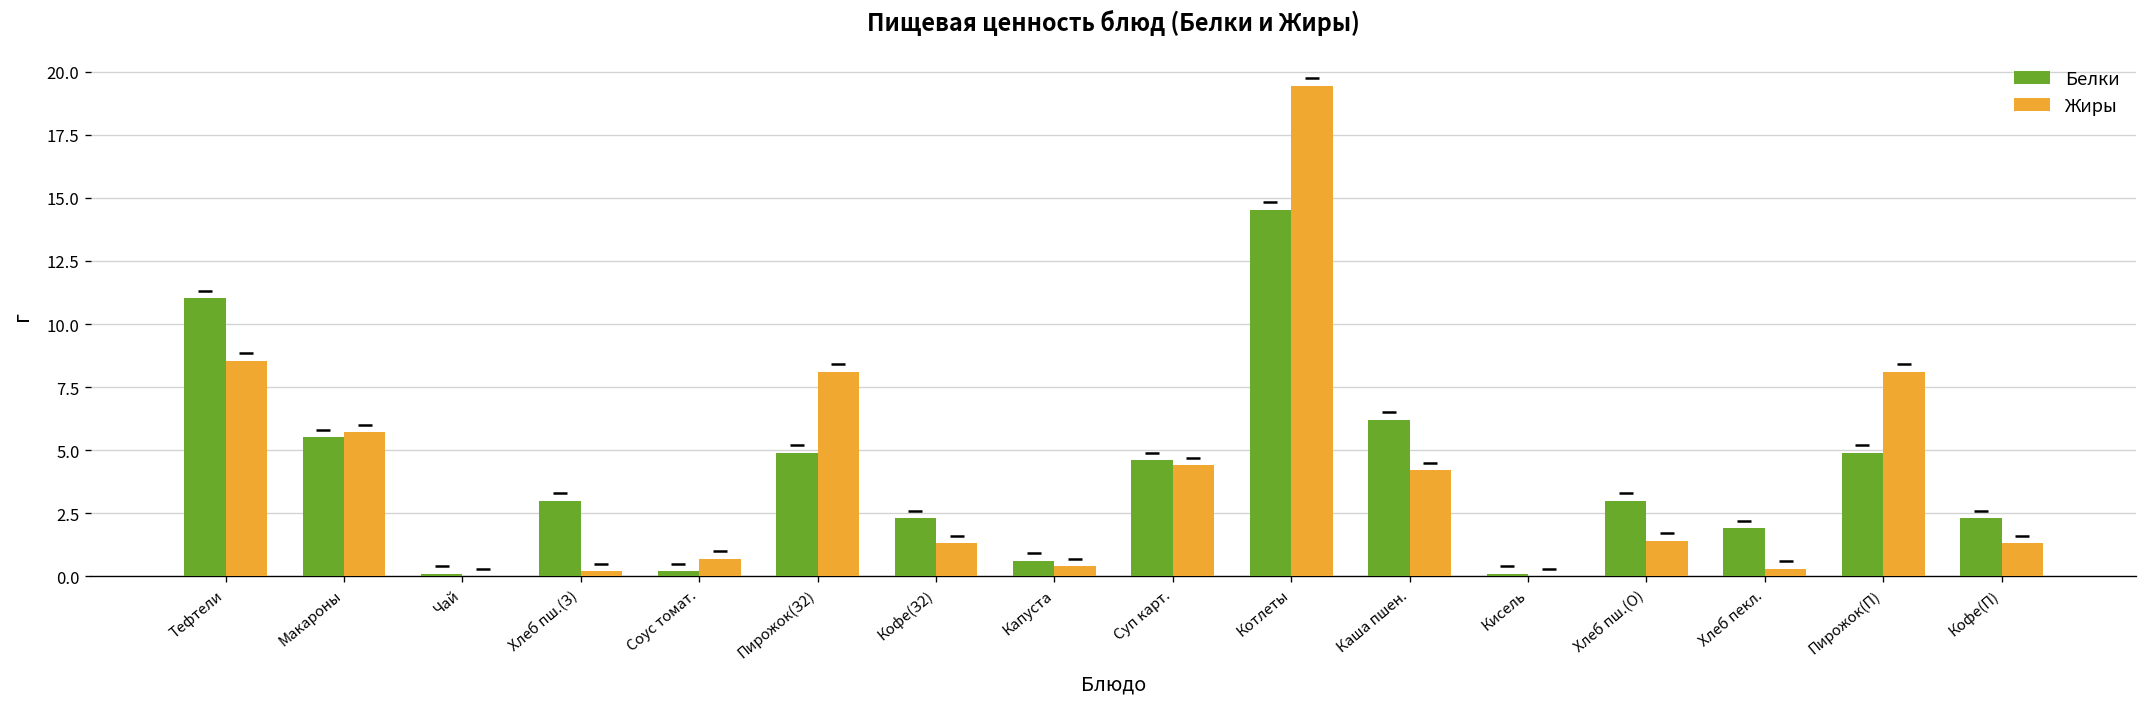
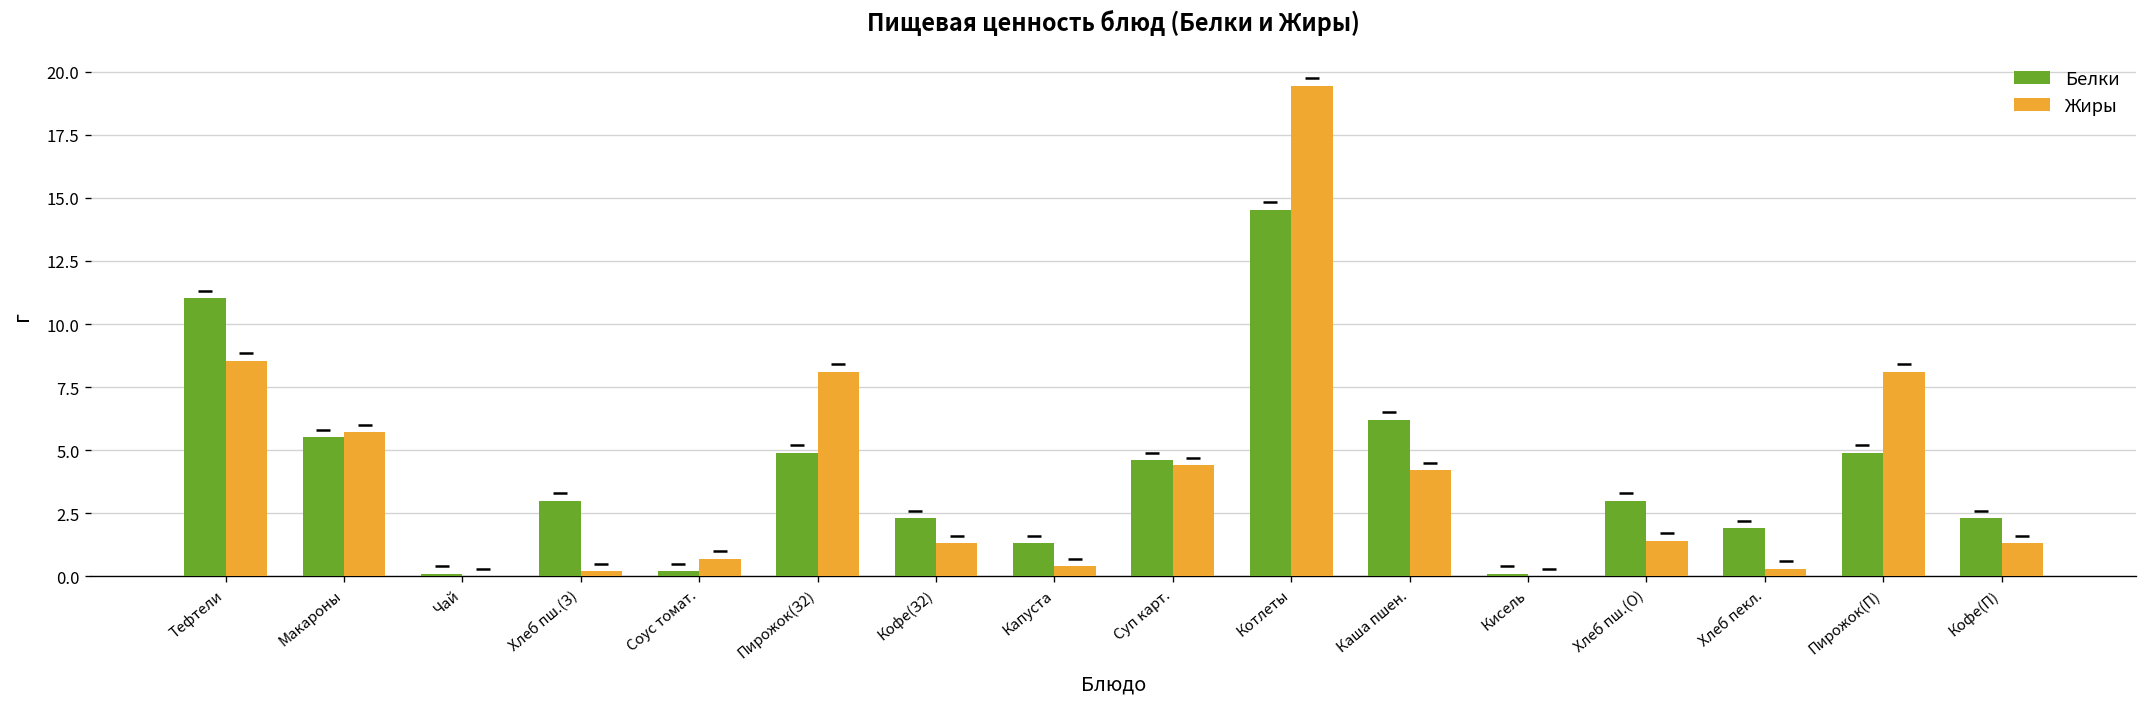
  {
    "Белки": {
      "Тефтели": 11.0,
      "Макароны": 5.5,
      "Хлеб пш.(З)": 3.0,
      "Соус томат.": 0.2,
      "Пирожок(З2)": 4.9,
      "Кофе(З2)": 2.3,
-     "Капуста": 0.6,
+     "Капуста": 1.3,
      "Суп карт.": 4.6,
      "Котлеты": 14.5,
      "Каша пшен.": 6.2,
      "Хлеб пш.(О)": 3.0,
      "Хлеб пекл.": 1.9,
      "Пирожок(П)": 4.9,
      "Кофе(П)": 2.3
    },
    "Жиры": {
      "Тефтели": 8.6,
      "Макароны": 5.7,
      "Чай": 0.0,
      "Хлеб пш.(З)": 0.2,
      "Соус томат.": 0.7,
      "Пирожок(З2)": 8.1,
      "Кофе(З2)": 1.3,
      "Капуста": 0.4,
      "Суп карт.": 4.4,
      "Котлеты": 19.4,
      "Каша пшен.": 4.2,
      "Кисель": 0.0,
      "Хлеб пш.(О)": 1.4,
      "Хлеб пекл.": 0.3,
      "Пирожок(П)": 8.1,
      "Кофе(П)": 1.3
    }
  }
